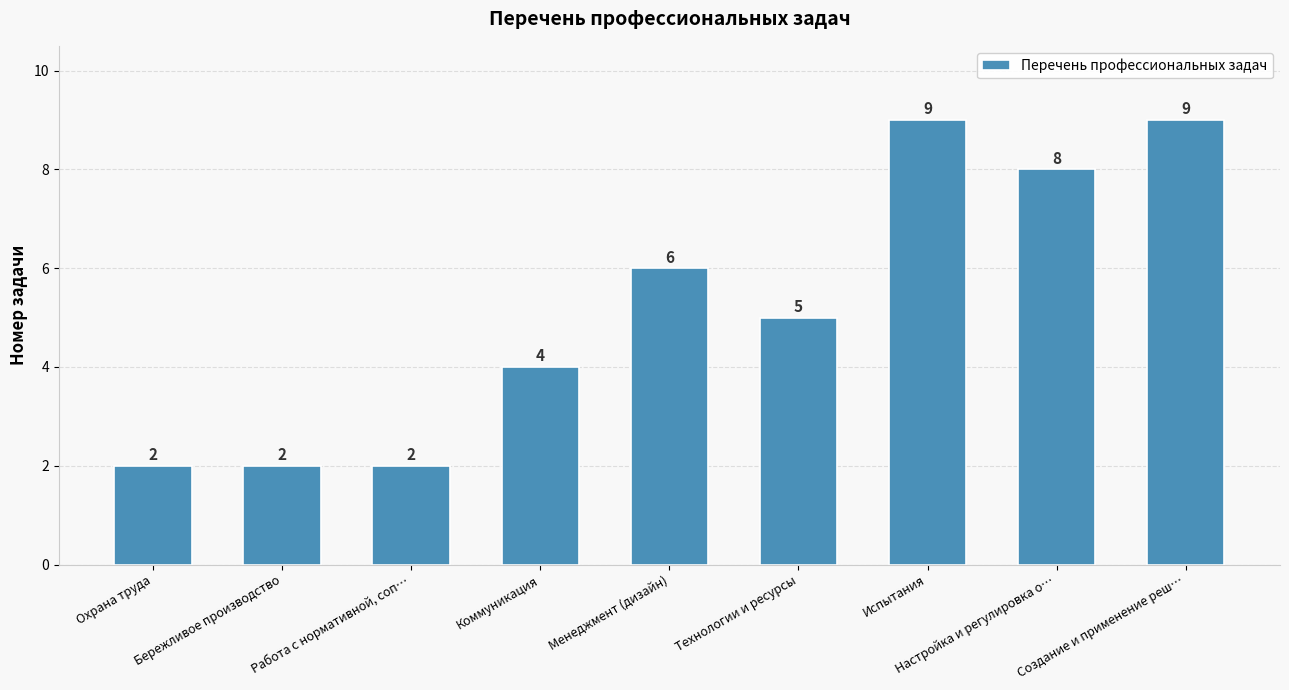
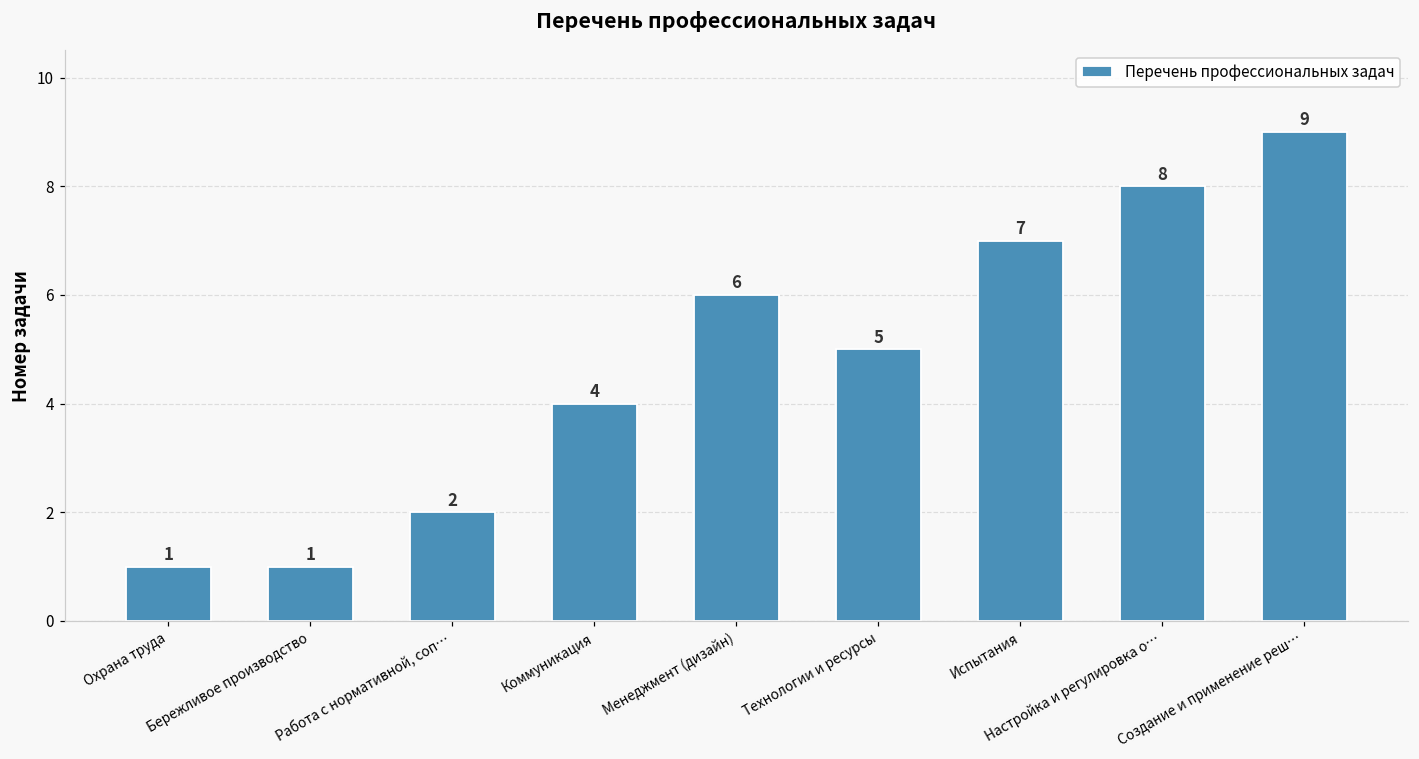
  {
-   "Охрана труда": 2,
-   "Бережливое производство": 2,
+   "Охрана труда": 1,
+   "Бережливое производство": 1,
    "Работа с нормативной, соп…": 2,
    "Коммуникация": 4,
    "Менеджмент (дизайн)": 6,
    "Технологии и ресурсы": 5,
-   "Испытания": 9,
+   "Испытания": 7,
    "Настройка и регулировка о…": 8,
    "Создание и применение реш…": 9
  }
